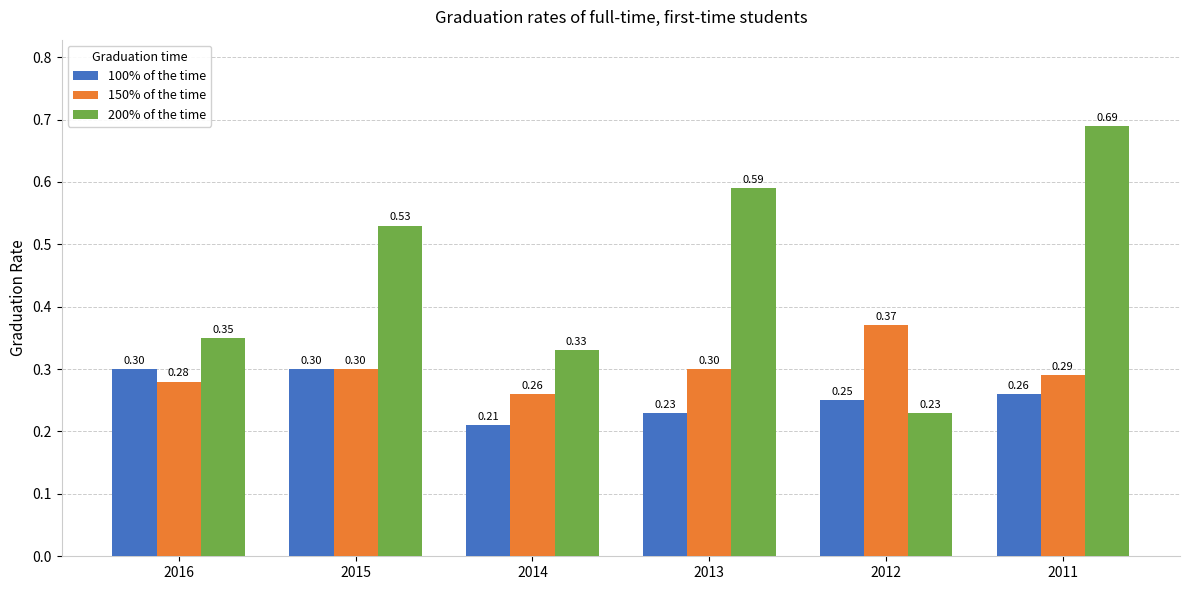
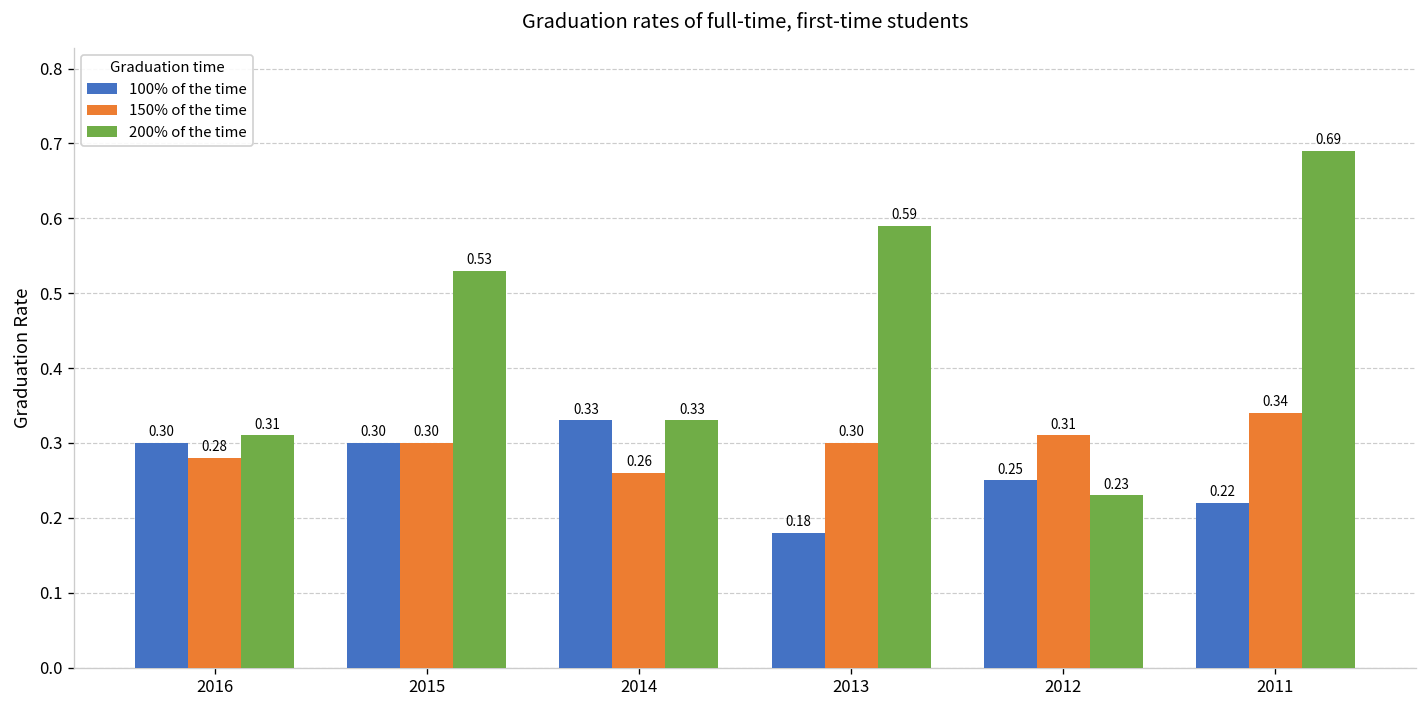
  {
    "100% of the time": {
      "2016": 0.30,
      "2015": 0.30,
-     "2014": 0.21,
-     "2013": 0.23,
+     "2014": 0.33,
+     "2013": 0.18,
      "2012": 0.25,
-     "2011": 0.26
+     "2011": 0.22
    },
    "150% of the time": {
      "2016": 0.28,
      "2015": 0.30,
      "2014": 0.26,
      "2013": 0.30,
-     "2012": 0.37,
-     "2011": 0.29
+     "2012": 0.31,
+     "2011": 0.34
    },
    "200% of the time": {
-     "2016": 0.35,
+     "2016": 0.31,
      "2015": 0.53,
      "2014": 0.33,
      "2013": 0.59,
      "2012": 0.23,
      "2011": 0.69
    }
  }
